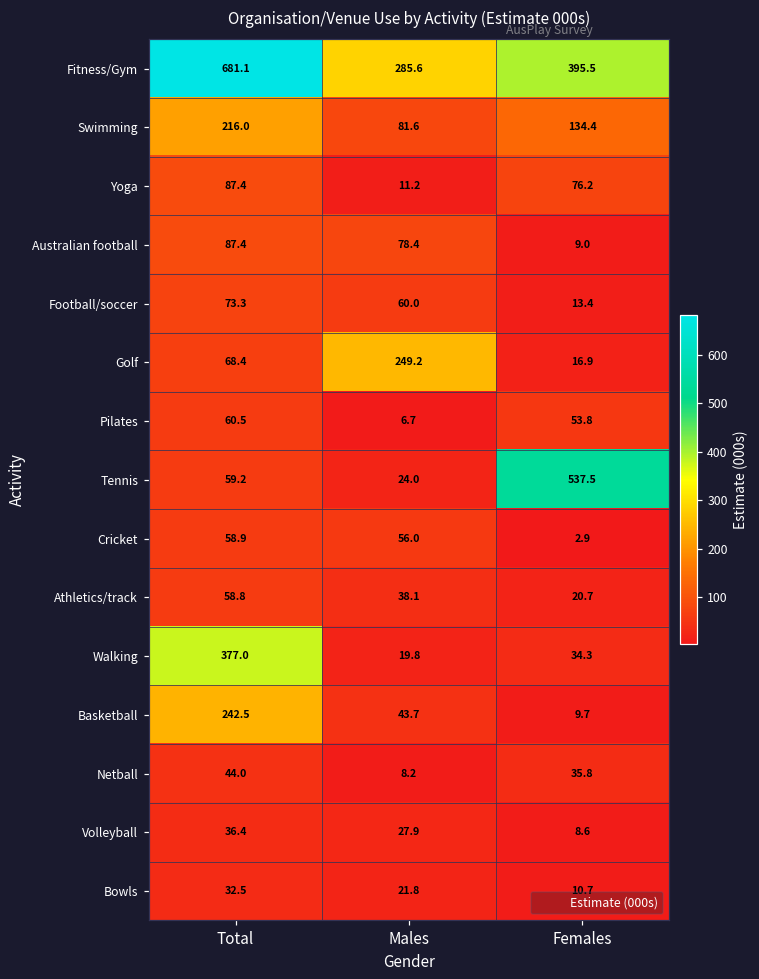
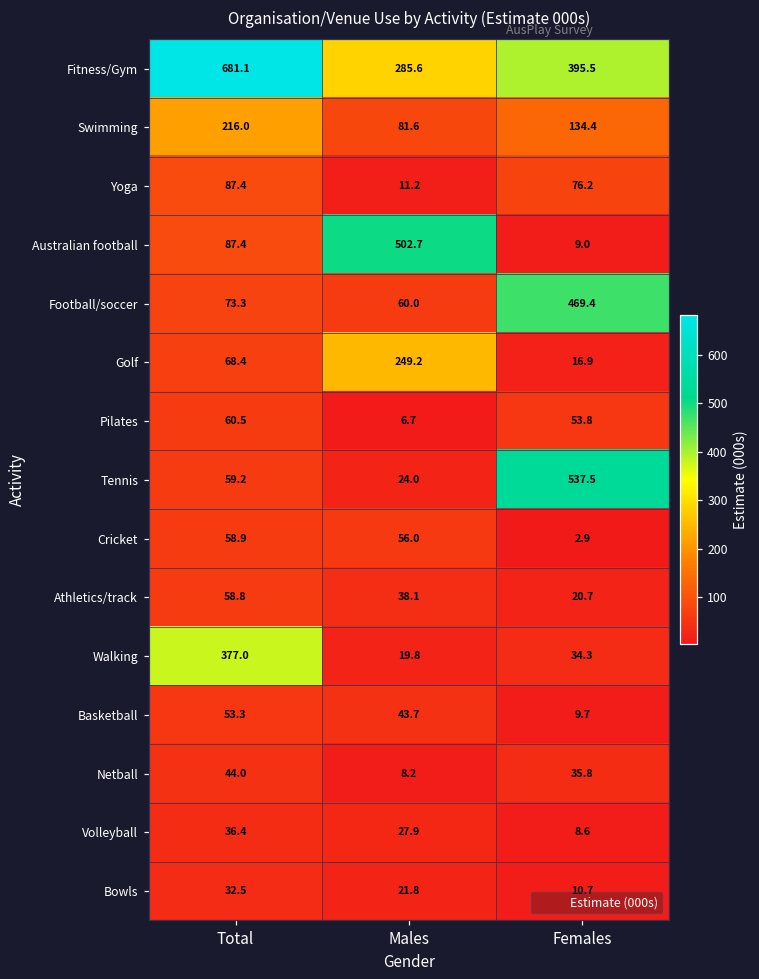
  {
    "Fitness/Gym": {
      "Total": 681.1,
      "Males": 285.6,
      "Females": 395.5
    },
    "Swimming": {
      "Total": 216.0,
      "Males": 81.6,
      "Females": 134.4
    },
    "Yoga": {
      "Total": 87.4,
      "Males": 11.2,
      "Females": 76.2
    },
    "Australian football": {
      "Total": 87.4,
-     "Males": 78.4,
+     "Males": 502.7,
      "Females": 9.0
    },
    "Football/soccer": {
      "Total": 73.3,
      "Males": 60.0,
-     "Females": 13.4
+     "Females": 469.4
    },
    "Golf": {
      "Total": 68.4,
      "Males": 249.2,
      "Females": 16.9
    },
    "Pilates": {
      "Total": 60.5,
      "Males": 6.7,
      "Females": 53.8
    },
    "Tennis": {
      "Total": 59.2,
      "Males": 24.0,
      "Females": 537.5
    },
    "Cricket": {
      "Total": 58.9,
      "Males": 56.0,
      "Females": 2.9
    },
    "Athletics/track": {
      "Total": 58.8,
      "Males": 38.1,
      "Females": 20.7
    },
    "Walking": {
      "Total": 377.0,
      "Males": 19.8,
      "Females": 34.3
    },
    "Basketball": {
-     "Total": 242.5,
+     "Total": 53.3,
      "Males": 43.7,
      "Females": 9.7
    },
    "Netball": {
      "Total": 44.0,
      "Males": 8.2,
      "Females": 35.8
    },
    "Volleyball": {
      "Total": 36.4,
      "Males": 27.9,
      "Females": 8.6
    },
    "Bowls": {
      "Total": 32.5,
      "Males": 21.8
    }
  }
